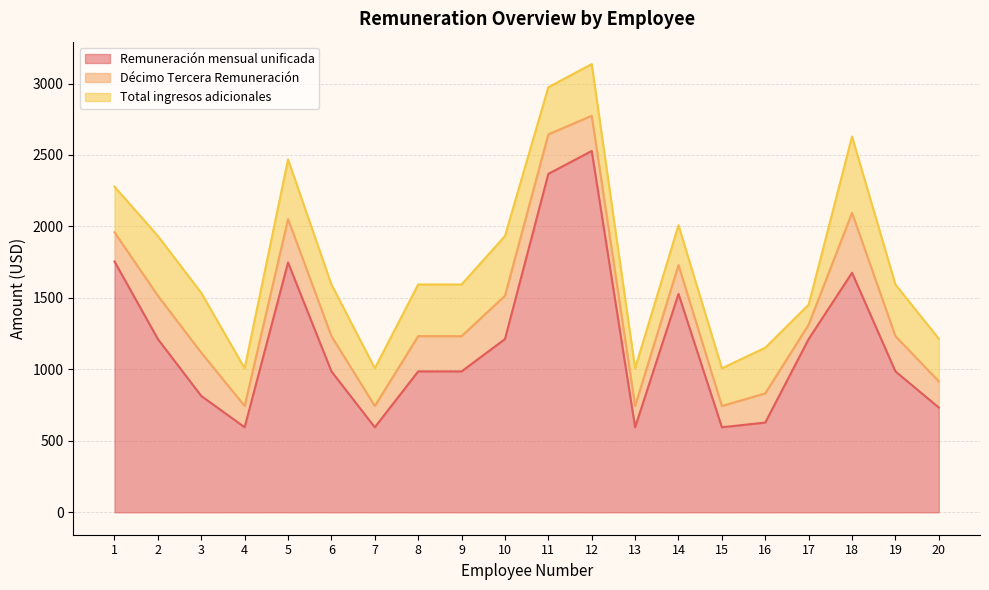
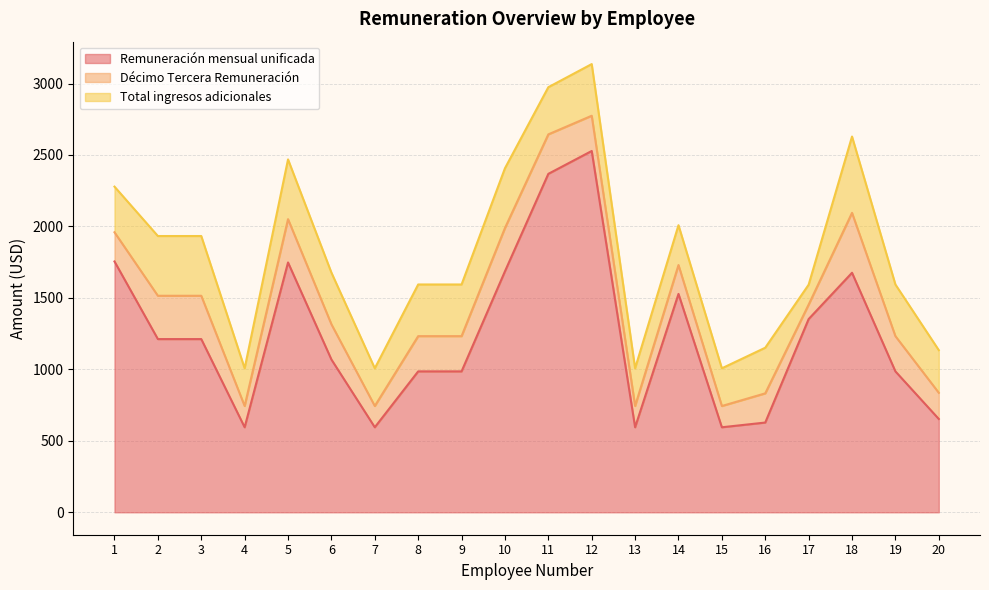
  {
    "Remuneración mensual unificada": {
      "1": 1760,
      "2": 1210,
-     "3": 810,
+     "3": 1210,
      "4": 600,
      "5": 1750,
-     "6": 990,
+     "6": 1070,
      "7": 600,
      "8": 990,
      "9": 990,
-     "10": 1210,
+     "10": 1690,
      "11": 2370,
      "12": 2530,
      "13": 600,
      "14": 1530,
      "15": 600,
      "16": 630,
-     "17": 1210,
+     "17": 1350,
      "18": 1680,
      "19": 990,
-     "20": 730
+     "20": 650
    }
  }
